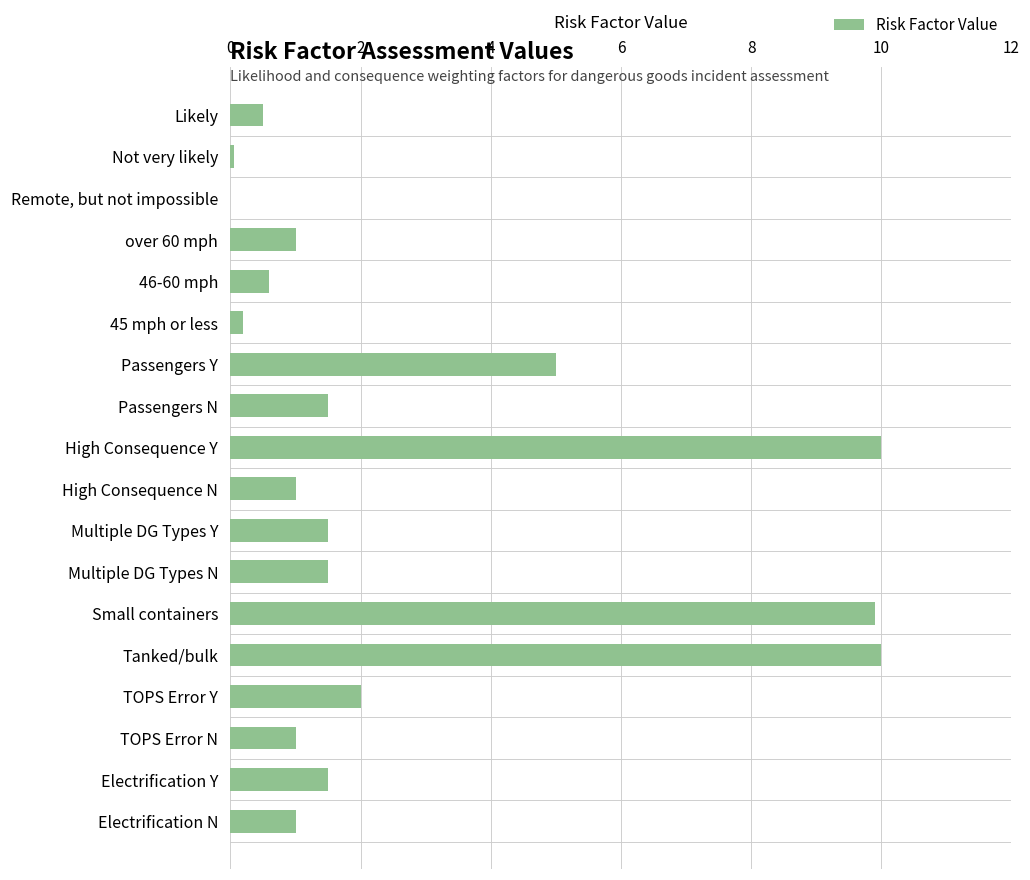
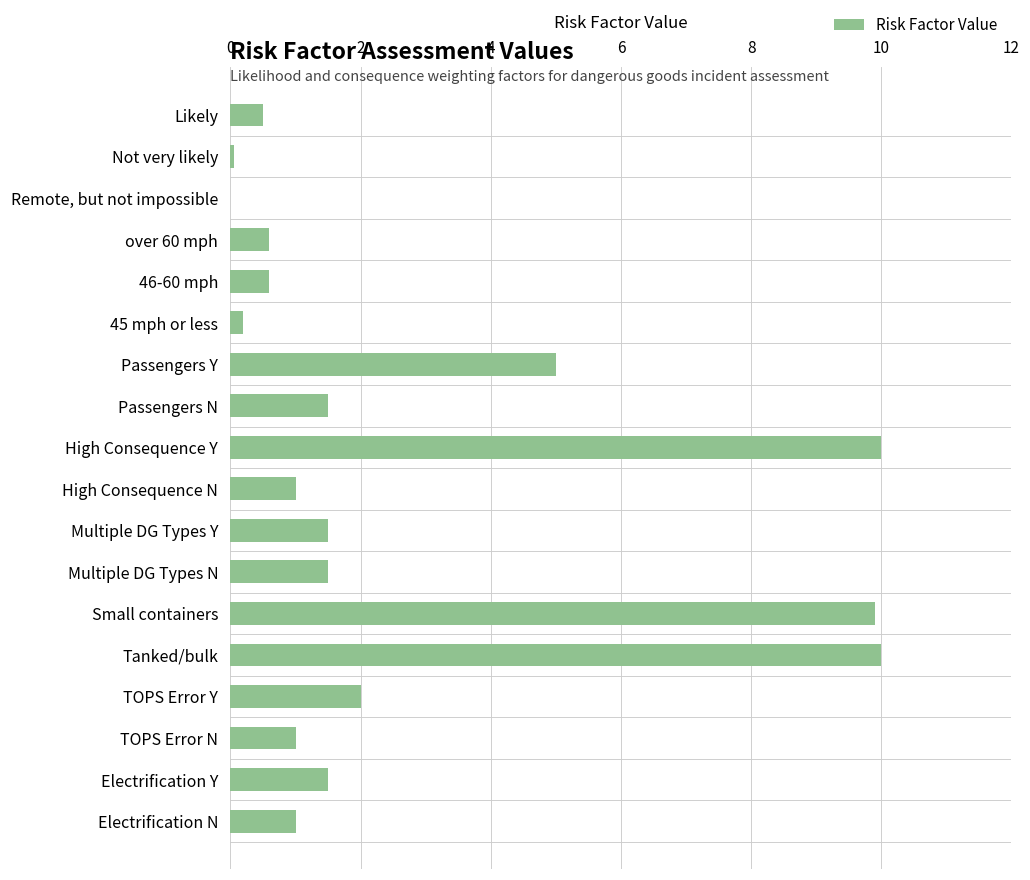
  {
    "Likely": 0.5,
    "Not very likely": 0.1,
-   "over 60 mph": 1.0,
+   "over 60 mph": 0.6,
    "46-60 mph": 0.6,
    "45 mph or less": 0.2,
    "Passengers Y": 5.0,
    "Passengers N": 1.5,
    "High Consequence Y": 10.0,
    "High Consequence N": 1.0,
    "Multiple DG Types Y": 1.5,
    "Multiple DG Types N": 1.5,
    "Small containers": 9.9,
    "Tanked/bulk": 10.0,
    "TOPS Error Y": 2.0,
    "TOPS Error N": 1.0,
    "Electrification Y": 1.5,
    "Electrification N": 1.0
  }
